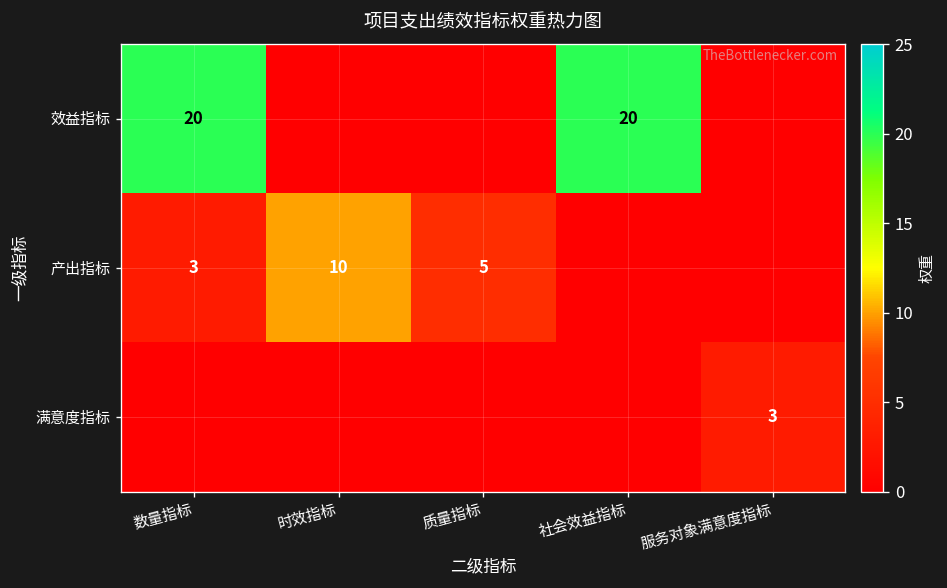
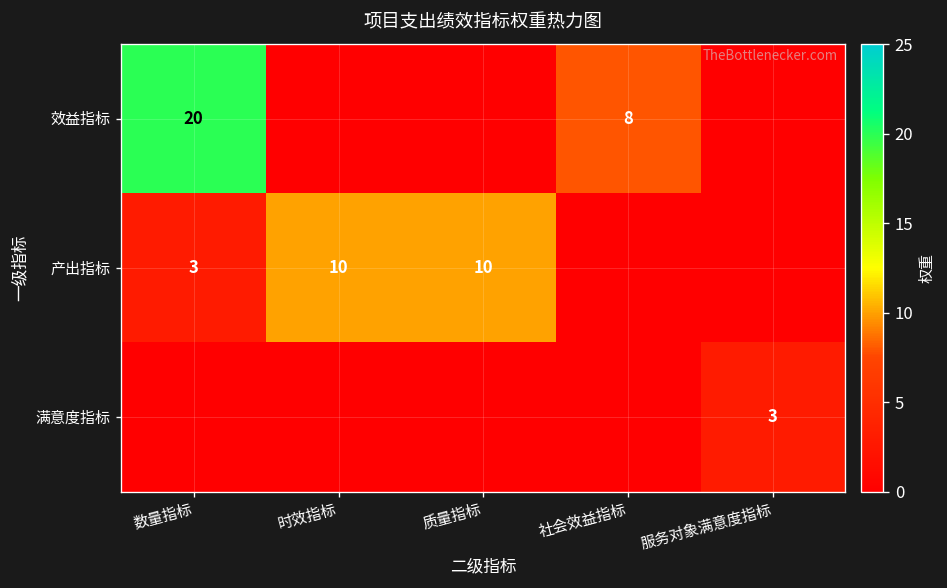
  {
    "效益指标": {
      "数量指标": 20,
-     "社会效益指标": 20
+     "社会效益指标": 8
    },
    "产出指标": {
      "数量指标": 3,
      "时效指标": 10,
-     "质量指标": 5
+     "质量指标": 10
    },
    "满意度指标": {
      "服务对象满意度指标": 3
    }
  }
